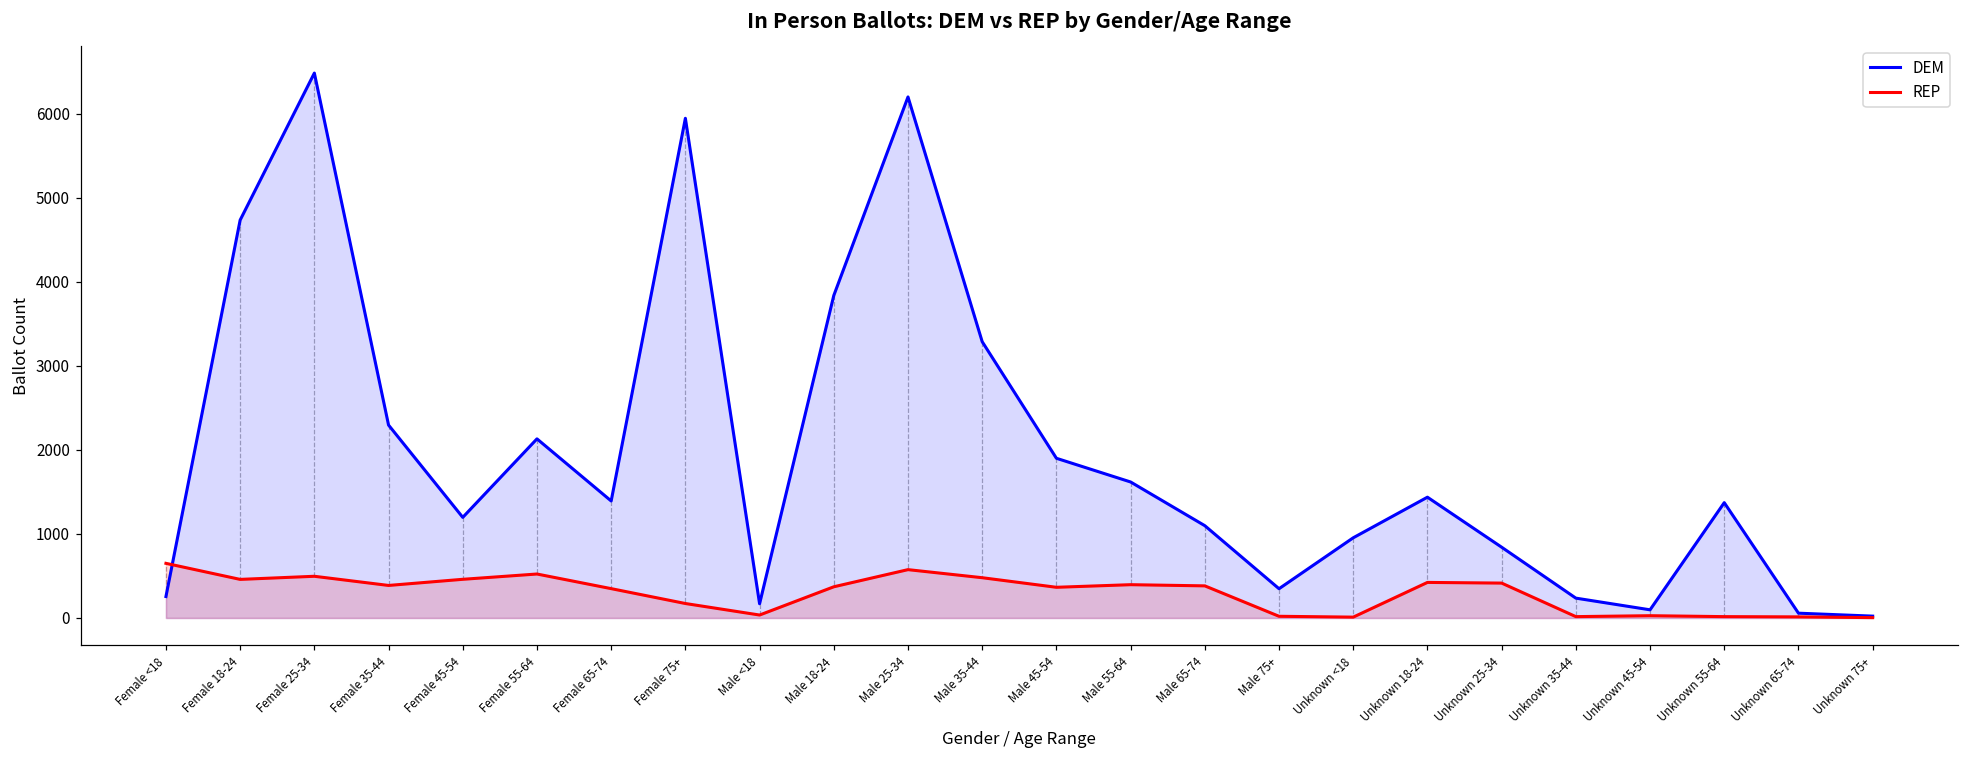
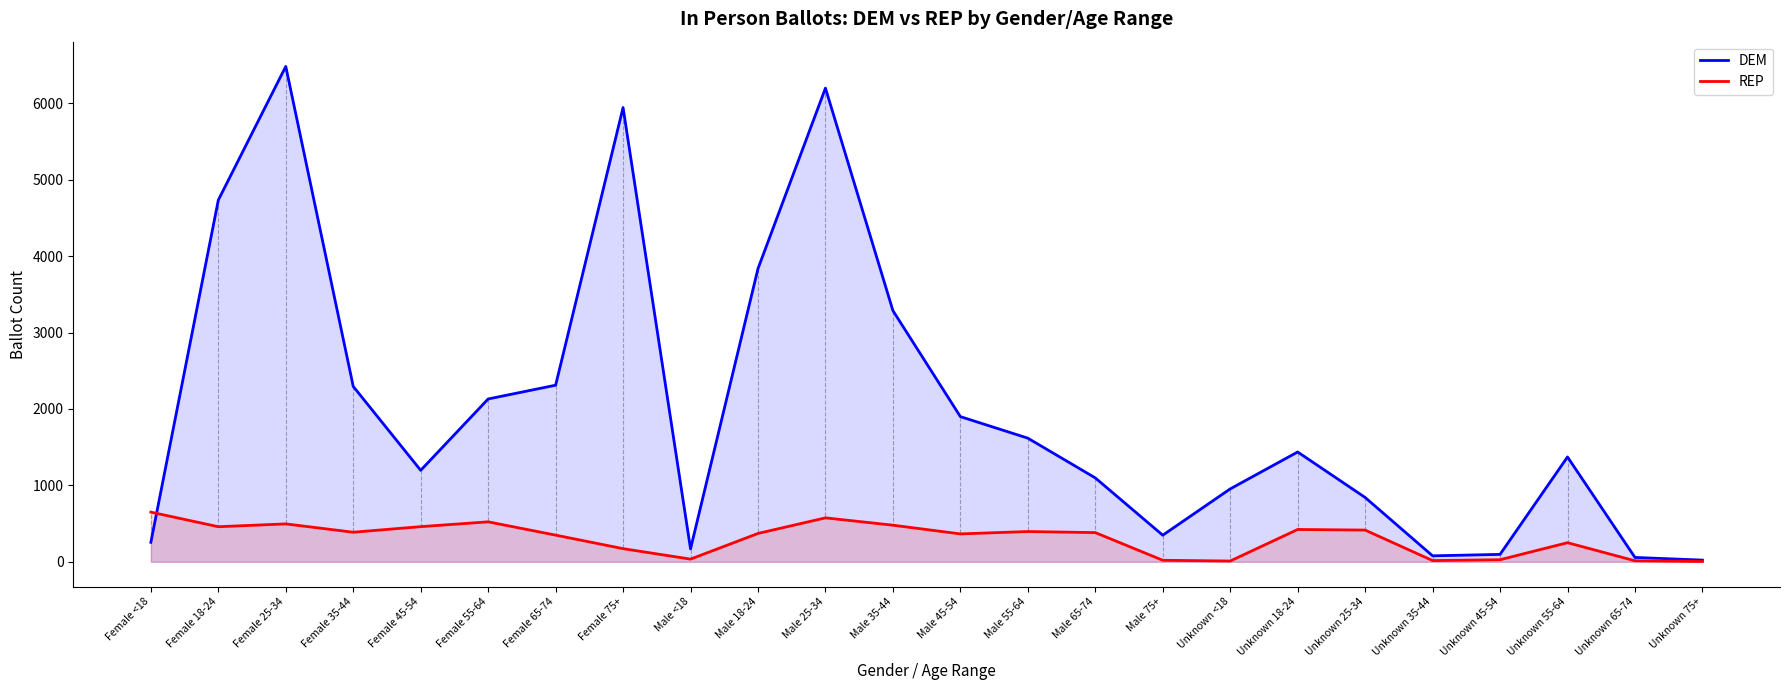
  {
    "DEM": {
-     "Female 65-74": 1400,
-     "Unknown 35-44": 200
+     "Female 65-74": 2300,
+     "Unknown 35-44": 100
    },
    "REP": {
-     "Unknown 55-64": 0
+     "Unknown 55-64": 300
    }
  }
